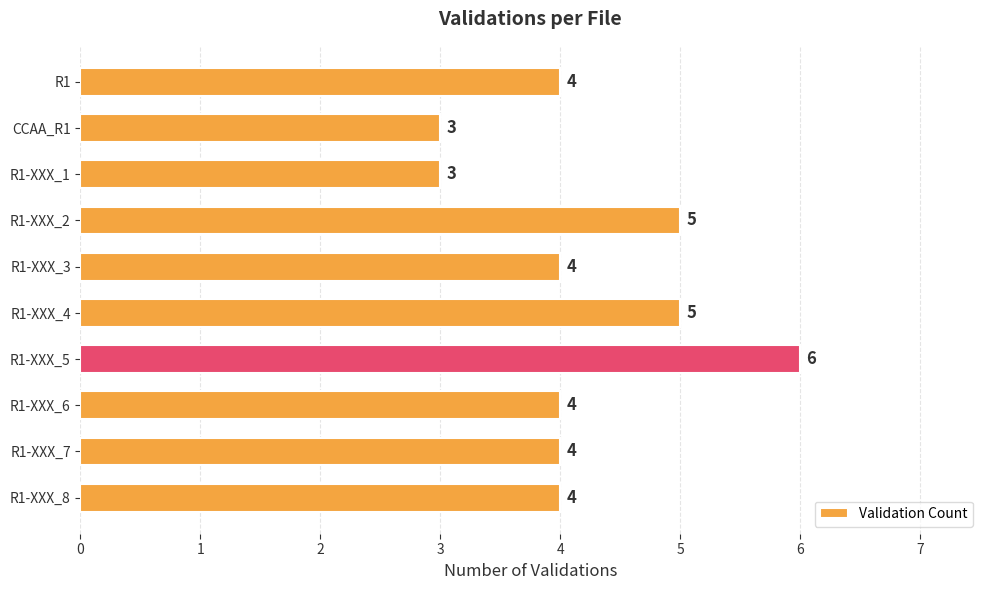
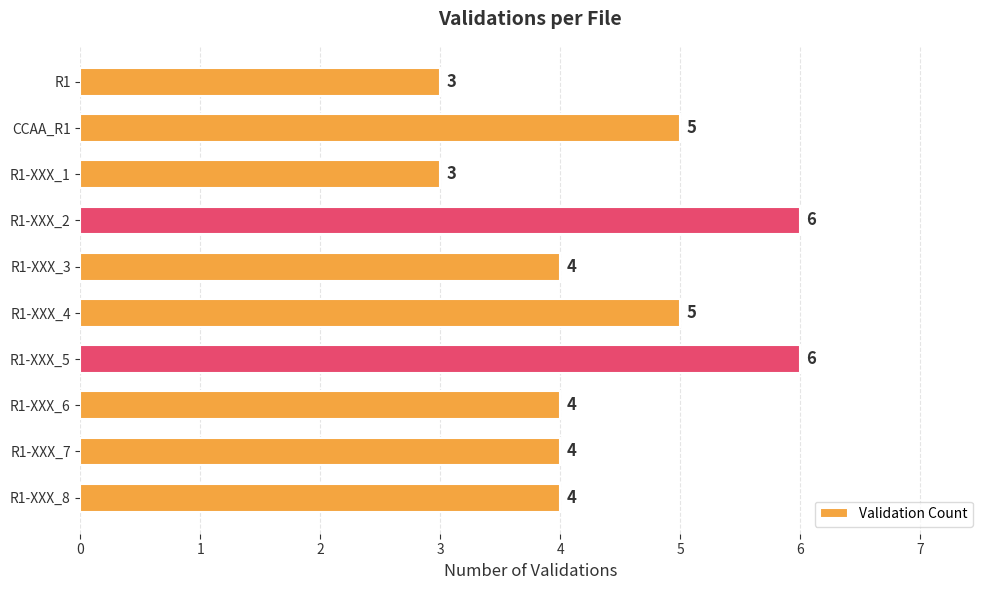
  {
-   "R1": 4,
-   "CCAA_R1": 3,
+   "R1": 3,
+   "CCAA_R1": 5,
    "R1-XXX_1": 3,
-   "R1-XXX_2": 5,
+   "R1-XXX_2": 6,
    "R1-XXX_3": 4,
    "R1-XXX_4": 5,
    "R1-XXX_5": 6,
    "R1-XXX_6": 4,
    "R1-XXX_7": 4,
    "R1-XXX_8": 4
  }
